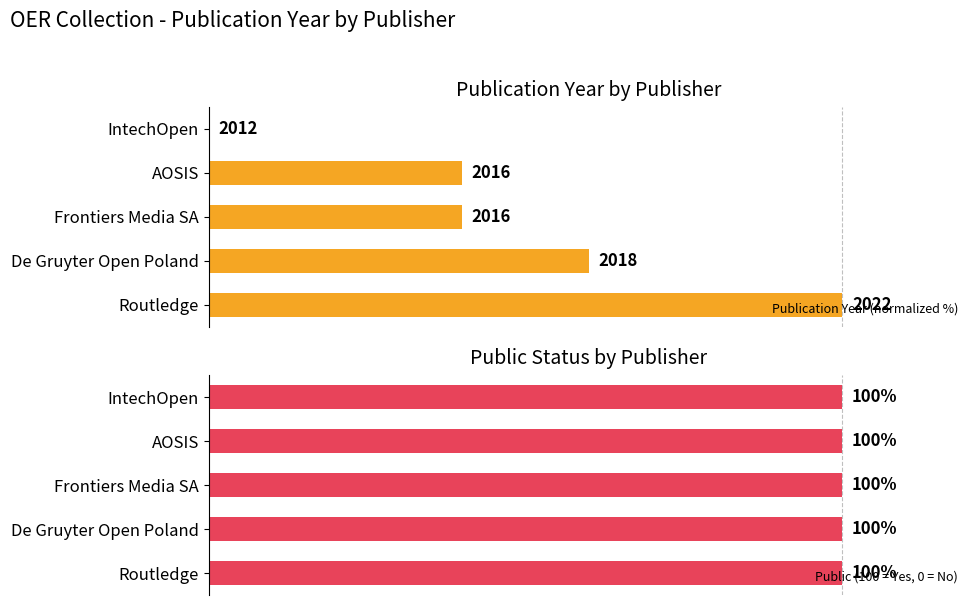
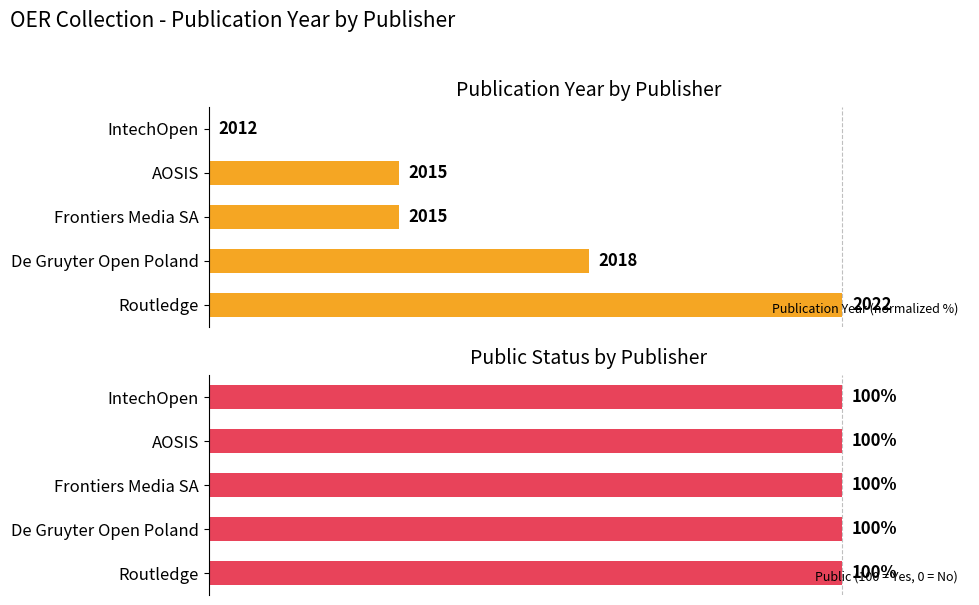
  {
    "Publication Year by Publisher": {
-     "AOSIS": "2016",
-     "Frontiers Media SA": "2016"
+     "AOSIS": "2015",
+     "Frontiers Media SA": "2015"
    },
    "Public Status by Publisher": {
      "IntechOpen": "100%",
      "AOSIS": "100%",
      "Frontiers Media SA": "100%",
      "De Gruyter Open Poland": "100%",
      "Routledge": "100%"
    }
  }
